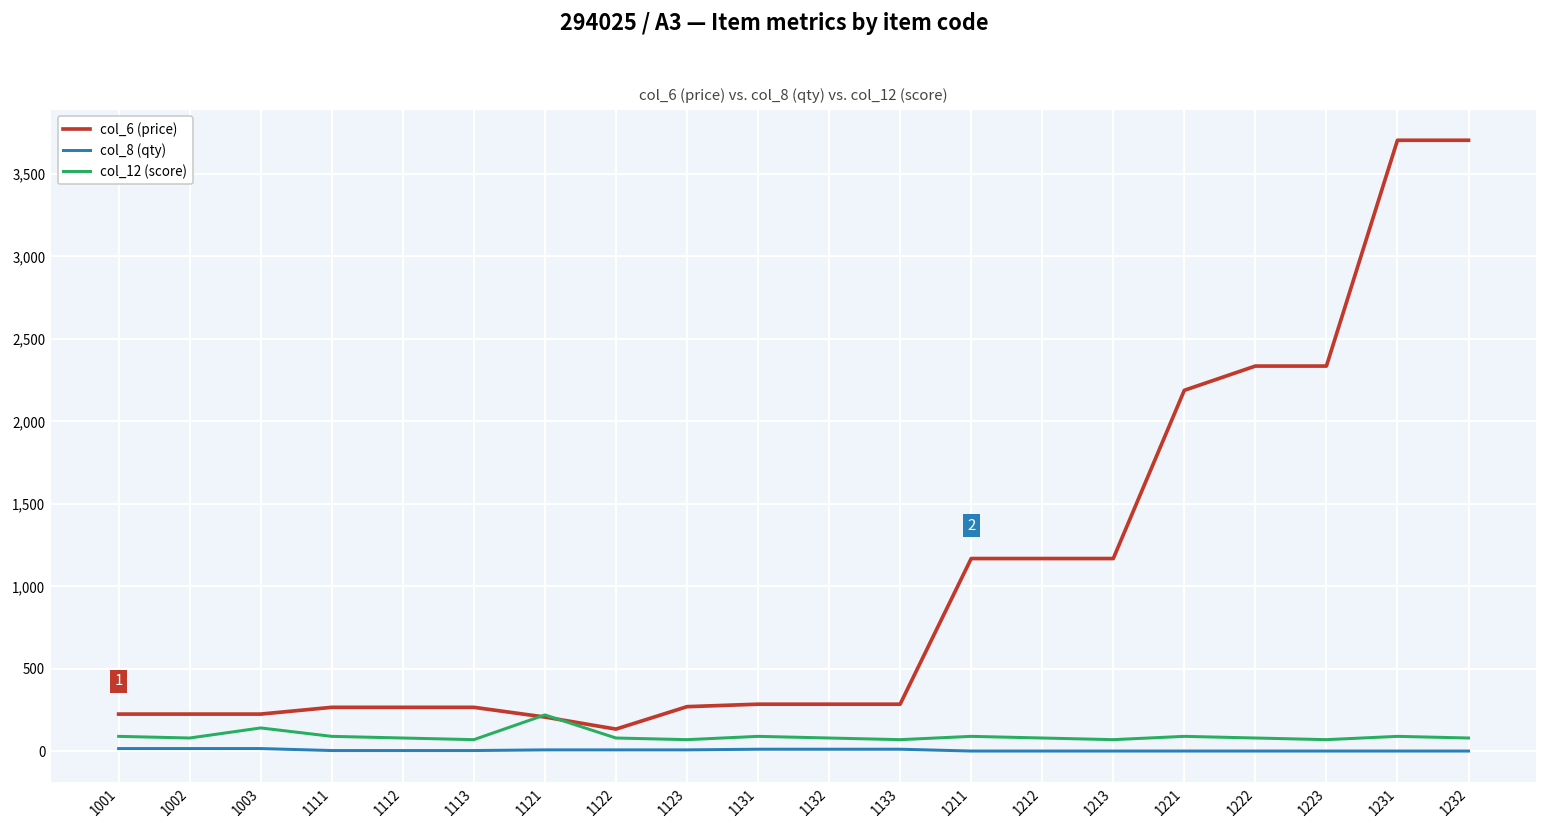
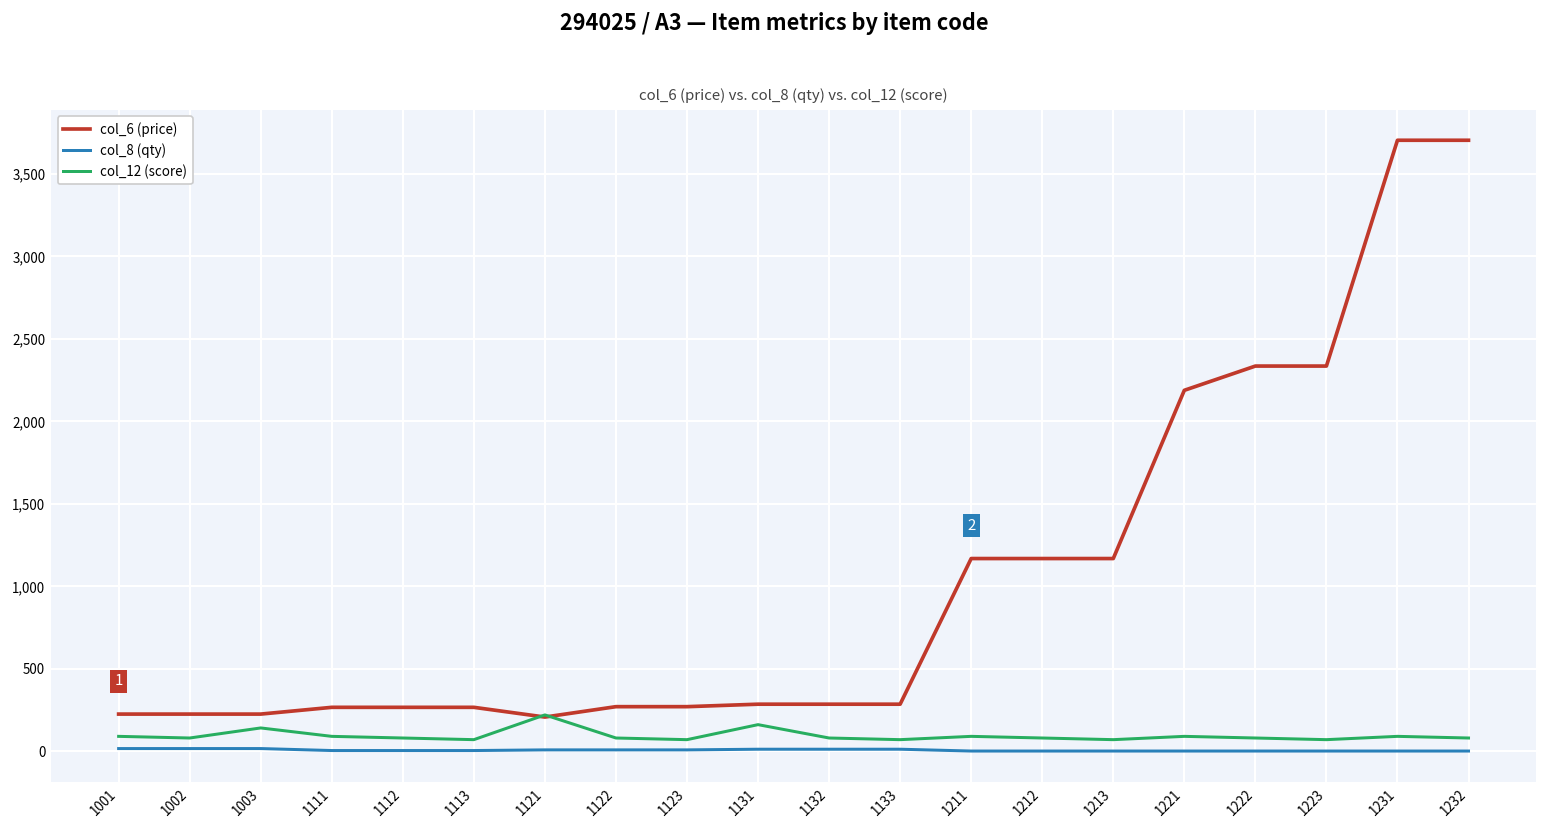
  {
    "col_6 (price)": {
      "1002": "230",
      "1003": "230",
      "1111": "270",
      "1112": "270",
      "1113": "270",
-     "1122": "130",
+     "1122": "270",
      "1123": "270",
      "1131": "290",
      "1132": "290",
      "1133": "290",
      "1212": "1,170",
      "1213": "1,170",
      "1221": "2,190",
      "1222": "2,340",
      "1223": "2,340",
      "1231": "3,700",
      "1232": "3,700"
    },
    "col_8 (qty)": {
      "1001": "20",
      "1002": "20",
      "1003": "20",
      "1111": "0",
      "1112": "0",
      "1113": "0",
      "1121": "10",
      "1122": "10",
      "1123": "10",
      "1131": "10",
      "1132": "10",
      "1133": "10",
      "1211": "0",
      "1212": "0",
      "1213": "0",
      "1221": "0",
      "1222": "0",
      "1223": "0",
      "1231": "0",
      "1232": "0"
    },
    "col_12 (score)": {
      "1001": "90",
      "1002": "80",
      "1003": "140",
      "1111": "90",
      "1112": "80",
      "1113": "70",
      "1122": "80",
      "1123": "70",
-     "1131": "90",
+     "1131": "160",
      "1132": "80",
      "1133": "70",
      "1211": "90",
      "1212": "80",
      "1213": "70",
      "1221": "90",
      "1222": "80",
      "1223": "70",
      "1231": "90",
      "1232": "80"
    }
  }
